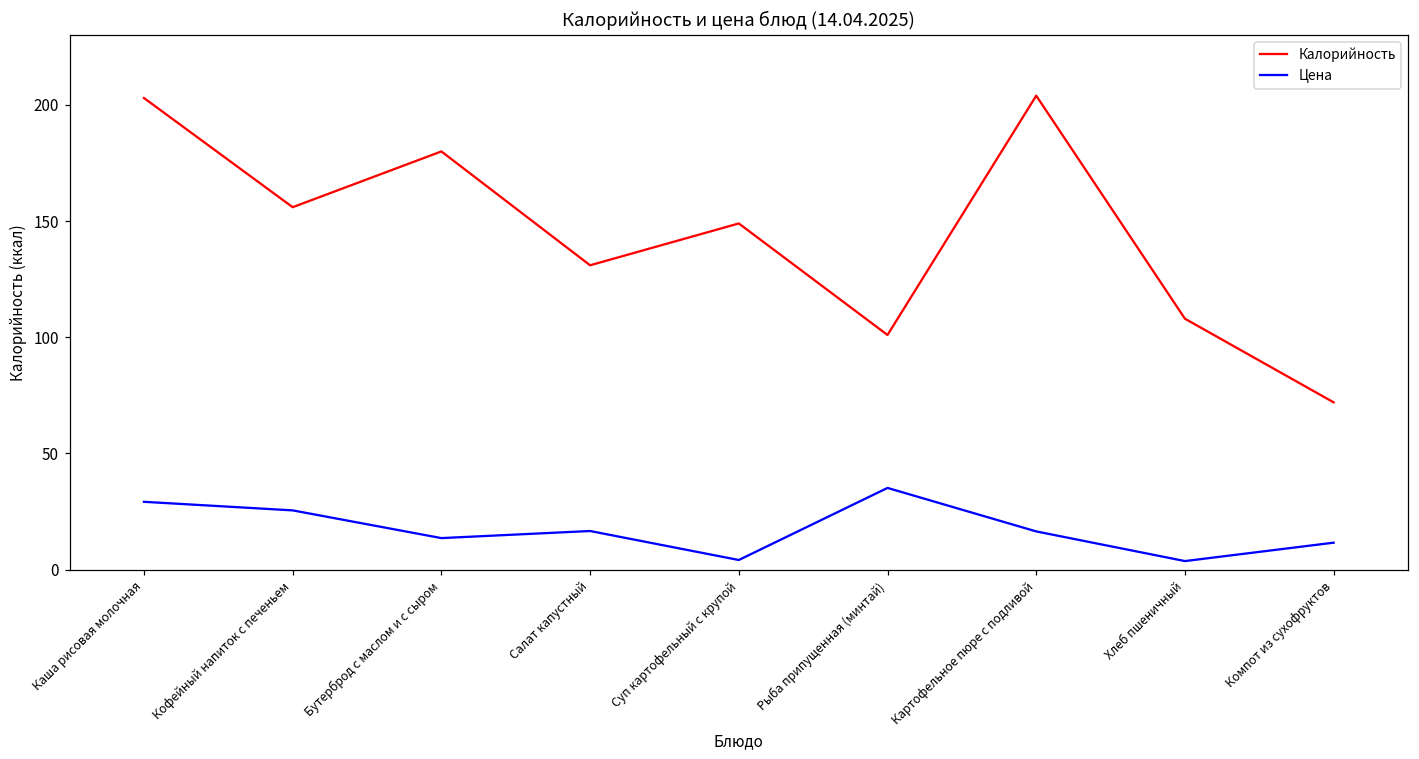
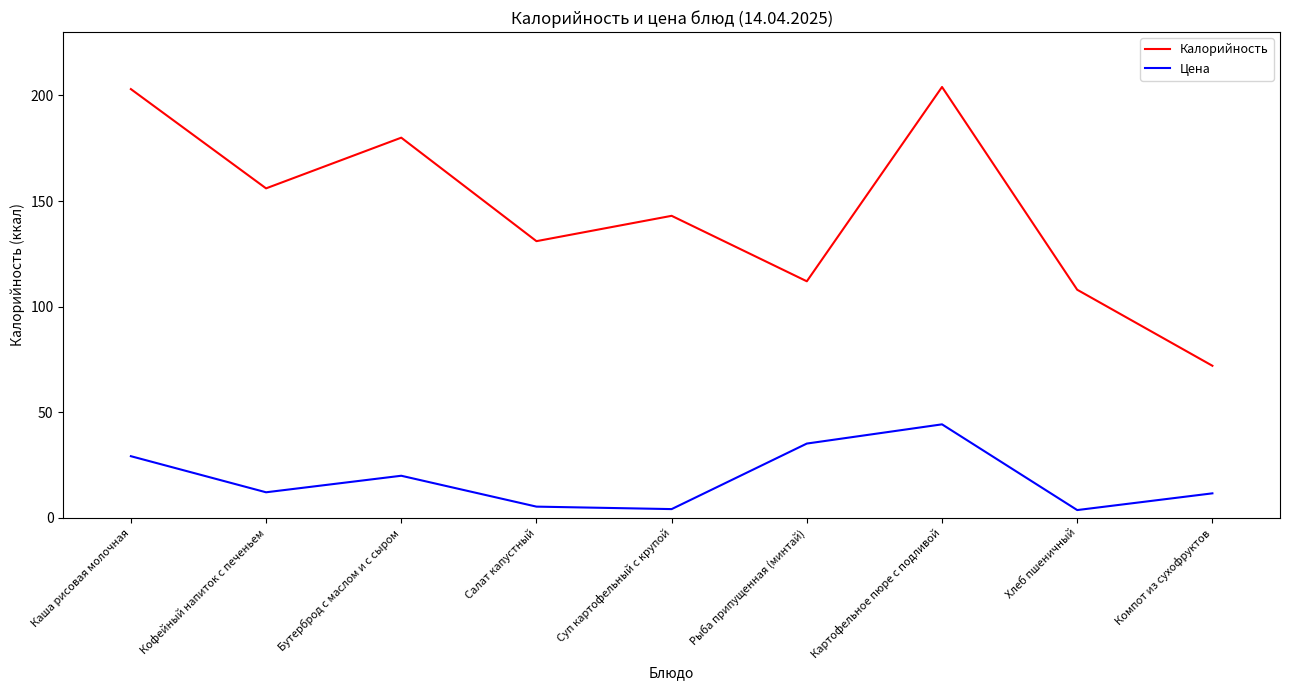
  {
    "Калорийность": {
      "Каша рисовая молочная": 203,
      "Кофейный напиток с печеньем": 156,
      "Бутерброд с маслом и с сыром": 180,
      "Салат капустный": 131,
-     "Суп картофельный с крупой": 149,
-     "Рыба припущенная (минтай)": 101,
+     "Суп картофельный с крупой": 143,
+     "Рыба припущенная (минтай)": 112,
      "Картофельное пюре с подливой": 204,
      "Хлеб пшеничный": 108,
      "Компот из сухофруктов": 72
    },
    "Цена": {
      "Каша рисовая молочная": 29,
-     "Кофейный напиток с печеньем": 26,
-     "Бутерброд с маслом и с сыром": 14,
-     "Салат капустный": 17,
+     "Кофейный напиток с печеньем": 12,
+     "Бутерброд с маслом и с сыром": 20,
+     "Салат капустный": 5,
      "Суп картофельный с крупой": 4,
      "Рыба припущенная (минтай)": 35,
-     "Картофельное пюре с подливой": 16,
+     "Картофельное пюре с подливой": 44,
      "Хлеб пшеничный": 4,
      "Компот из сухофруктов": 12
    }
  }
